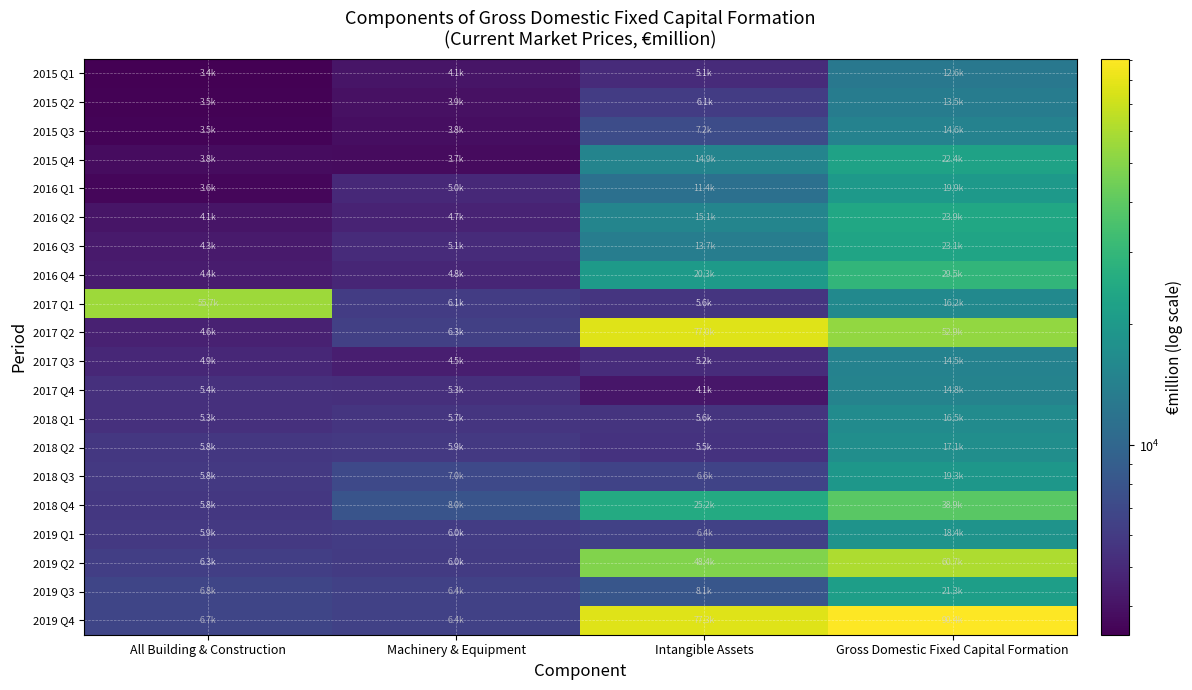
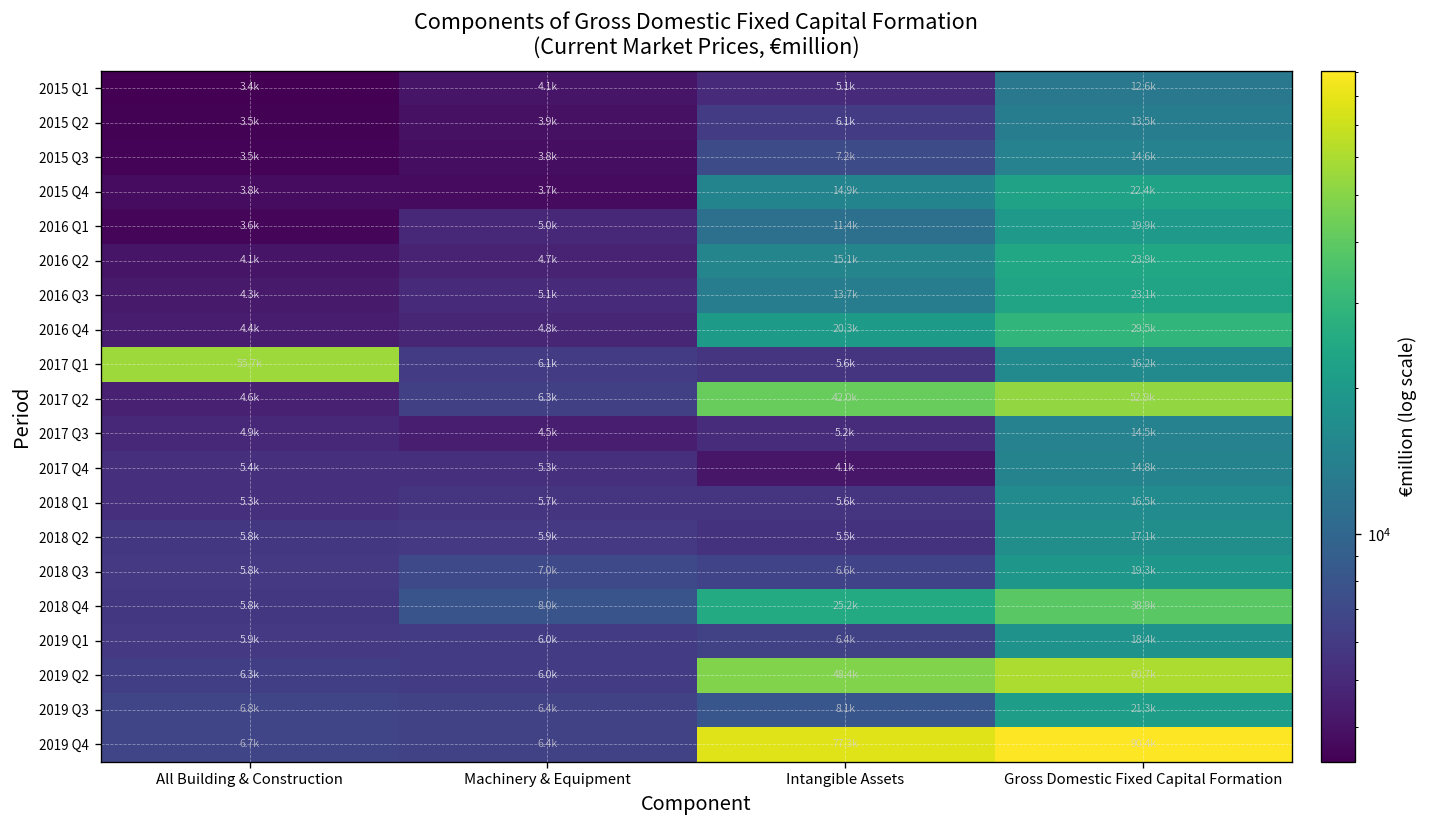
  {
    "2015 Q1": {
      "All Building & Construction": "3.4k",
      "Machinery & Equipment": "4.1k",
      "Intangible Assets": "5.1k",
      "Gross Domestic Fixed Capital Formation": "12.6k"
    },
    "2015 Q2": {
      "All Building & Construction": "3.5k",
      "Machinery & Equipment": "3.9k",
      "Intangible Assets": "6.1k",
      "Gross Domestic Fixed Capital Formation": "13.5k"
    },
    "2015 Q3": {
      "All Building & Construction": "3.5k",
      "Machinery & Equipment": "3.8k",
      "Intangible Assets": "7.2k",
      "Gross Domestic Fixed Capital Formation": "14.6k"
    },
    "2015 Q4": {
      "All Building & Construction": "3.8k",
      "Machinery & Equipment": "3.7k",
      "Intangible Assets": "14.9k",
      "Gross Domestic Fixed Capital Formation": "22.4k"
    },
    "2016 Q1": {
      "All Building & Construction": "3.6k",
      "Machinery & Equipment": "5.0k",
      "Intangible Assets": "11.4k",
      "Gross Domestic Fixed Capital Formation": "19.9k"
    },
    "2016 Q2": {
      "All Building & Construction": "4.1k",
      "Machinery & Equipment": "4.7k",
      "Intangible Assets": "15.1k",
      "Gross Domestic Fixed Capital Formation": "23.9k"
    },
    "2016 Q3": {
      "All Building & Construction": "4.3k",
      "Machinery & Equipment": "5.1k",
      "Intangible Assets": "13.7k",
      "Gross Domestic Fixed Capital Formation": "23.1k"
    },
    "2016 Q4": {
      "All Building & Construction": "4.4k",
      "Machinery & Equipment": "4.8k",
      "Intangible Assets": "20.3k",
      "Gross Domestic Fixed Capital Formation": "29.5k"
    },
    "2017 Q1": {
      "All Building & Construction": "55.7k",
      "Machinery & Equipment": "6.1k",
      "Intangible Assets": "5.6k",
      "Gross Domestic Fixed Capital Formation": "16.2k"
    },
    "2017 Q2": {
      "All Building & Construction": "4.6k",
      "Machinery & Equipment": "6.3k",
-     "Intangible Assets": "77.0k",
+     "Intangible Assets": "42.0k",
      "Gross Domestic Fixed Capital Formation": "52.9k"
    },
    "2017 Q3": {
      "All Building & Construction": "4.9k",
      "Machinery & Equipment": "4.5k",
      "Intangible Assets": "5.2k",
      "Gross Domestic Fixed Capital Formation": "14.5k"
    },
    "2017 Q4": {
      "All Building & Construction": "5.4k",
      "Machinery & Equipment": "5.3k",
      "Intangible Assets": "4.1k",
      "Gross Domestic Fixed Capital Formation": "14.8k"
    },
    "2018 Q1": {
      "All Building & Construction": "5.3k",
      "Machinery & Equipment": "5.7k",
      "Intangible Assets": "5.6k",
      "Gross Domestic Fixed Capital Formation": "16.5k"
    },
    "2018 Q2": {
      "All Building & Construction": "5.8k",
      "Machinery & Equipment": "5.9k",
      "Intangible Assets": "5.5k",
      "Gross Domestic Fixed Capital Formation": "17.1k"
    },
    "2018 Q3": {
      "All Building & Construction": "5.8k",
      "Machinery & Equipment": "7.0k",
      "Intangible Assets": "6.6k",
      "Gross Domestic Fixed Capital Formation": "19.3k"
    },
    "2018 Q4": {
      "All Building & Construction": "5.8k",
      "Machinery & Equipment": "8.0k",
      "Intangible Assets": "25.2k",
      "Gross Domestic Fixed Capital Formation": "38.9k"
    },
    "2019 Q1": {
      "All Building & Construction": "5.9k",
      "Machinery & Equipment": "6.0k",
      "Intangible Assets": "6.4k",
      "Gross Domestic Fixed Capital Formation": "18.4k"
    },
    "2019 Q2": {
      "All Building & Construction": "6.3k",
      "Machinery & Equipment": "6.0k",
      "Intangible Assets": "48.4k",
      "Gross Domestic Fixed Capital Formation": "60.7k"
    },
    "2019 Q3": {
      "All Building & Construction": "6.8k",
      "Machinery & Equipment": "6.4k",
      "Intangible Assets": "8.1k",
      "Gross Domestic Fixed Capital Formation": "21.3k"
    },
    "2019 Q4": {
      "All Building & Construction": "6.7k",
      "Machinery & Equipment": "6.4k",
      "Intangible Assets": "77.3k",
      "Gross Domestic Fixed Capital Formation": "90.4k"
    }
  }
